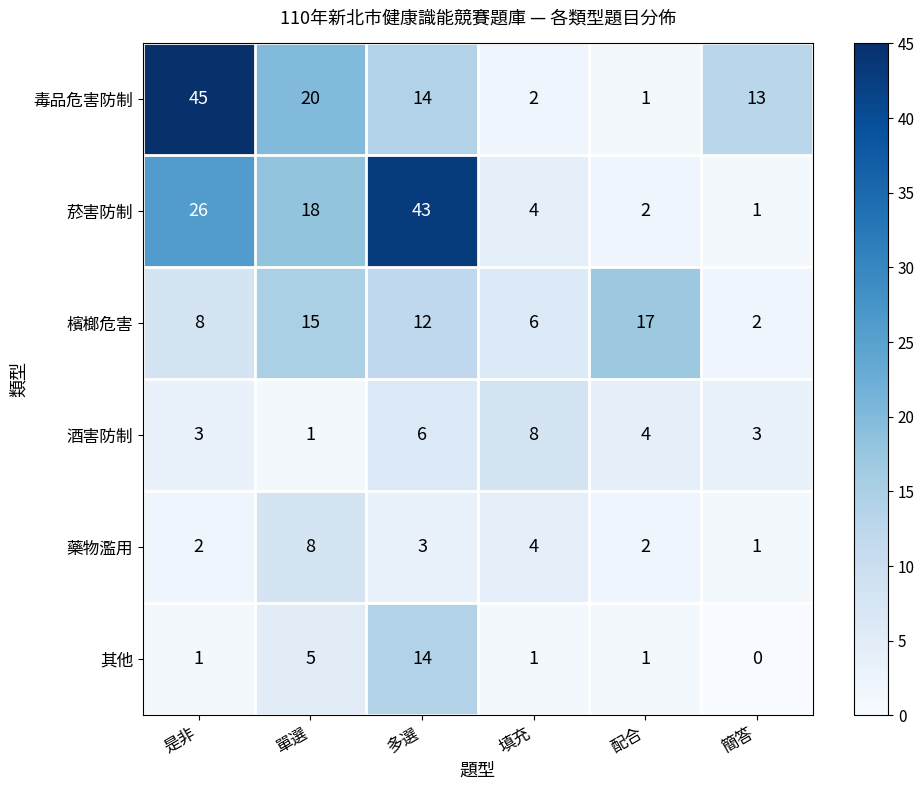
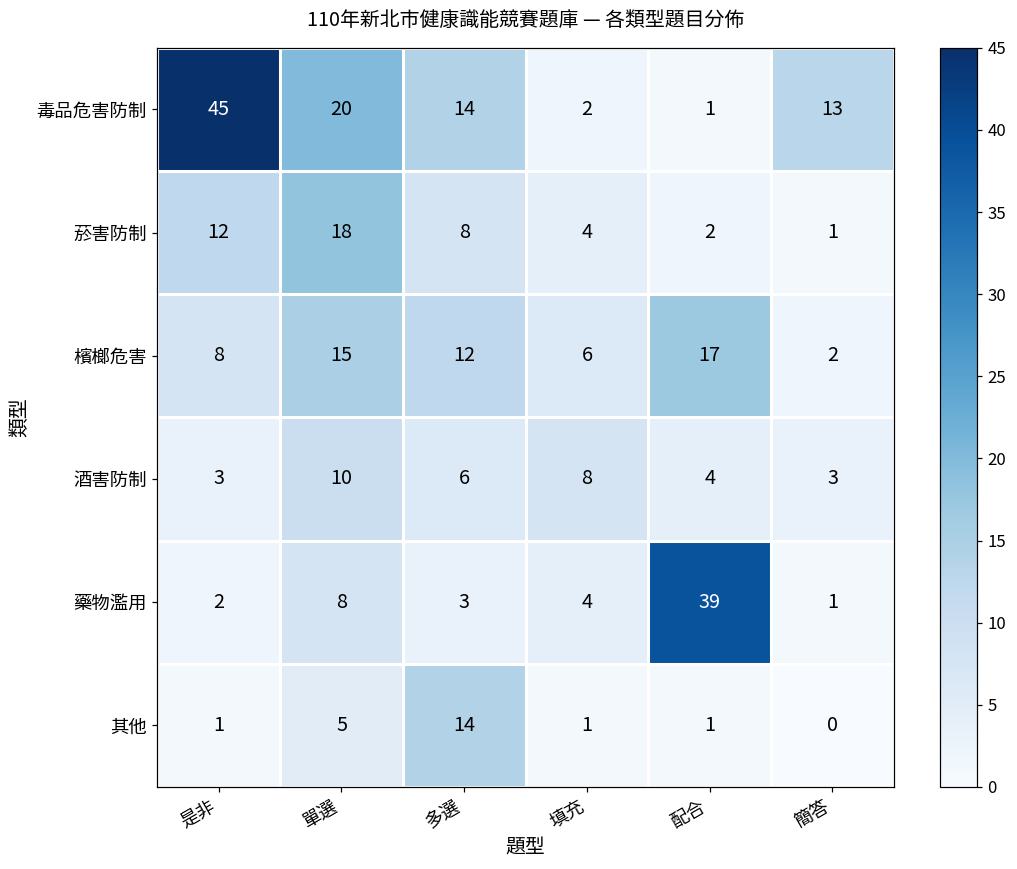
  {
    "毒品危害防制": {
      "是非": 45,
      "單選": 20,
      "多選": 14,
      "填充": 2,
      "配合": 1,
      "簡答": 13
    },
    "菸害防制": {
-     "是非": 26,
+     "是非": 12,
      "單選": 18,
-     "多選": 43,
+     "多選": 8,
      "填充": 4,
      "配合": 2,
      "簡答": 1
    },
    "檳榔危害": {
      "是非": 8,
      "單選": 15,
      "多選": 12,
      "填充": 6,
      "配合": 17,
      "簡答": 2
    },
    "酒害防制": {
      "是非": 3,
-     "單選": 1,
+     "單選": 10,
      "多選": 6,
      "填充": 8,
      "配合": 4,
      "簡答": 3
    },
    "藥物濫用": {
      "是非": 2,
      "單選": 8,
      "多選": 3,
      "填充": 4,
-     "配合": 2,
+     "配合": 39,
      "簡答": 1
    },
    "其他": {
      "是非": 1,
      "單選": 5,
      "多選": 14,
      "填充": 1,
      "配合": 1,
      "簡答": 0
    }
  }
